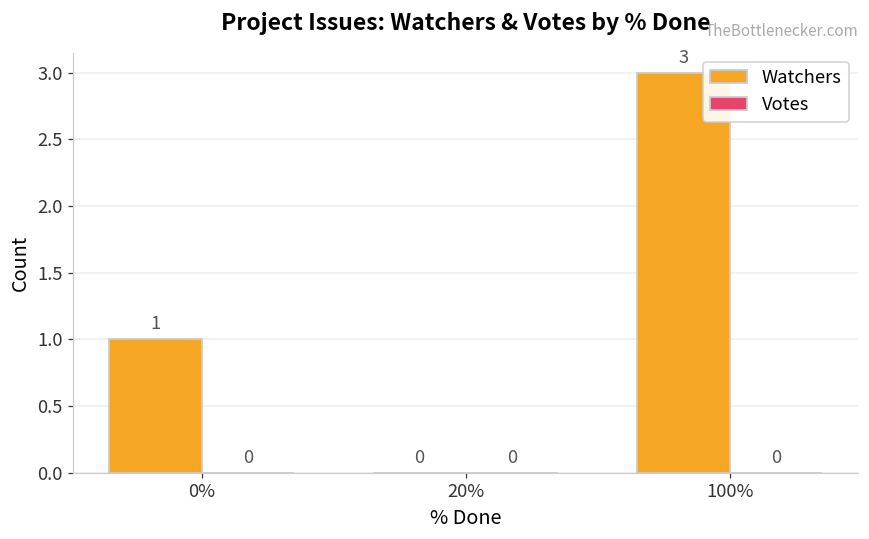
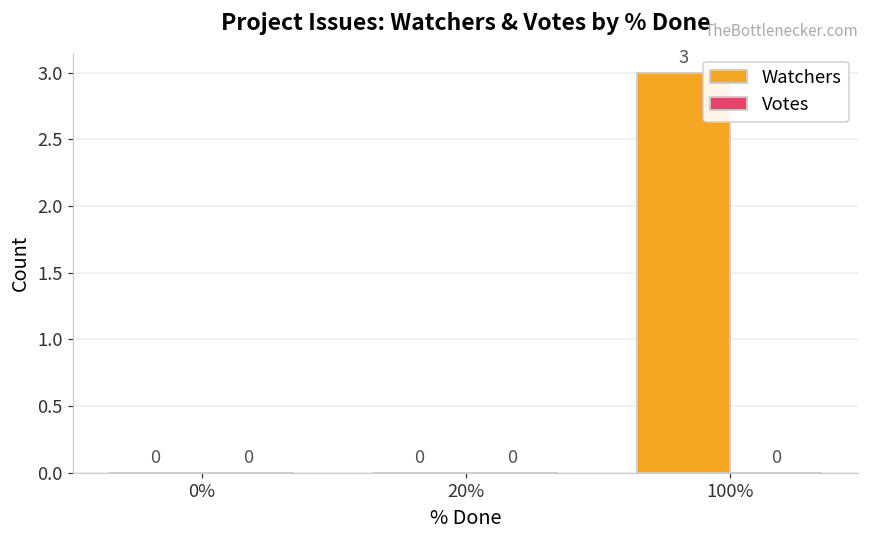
  {
    "Watchers": {
-     "0%": 1,
+     "0%": 0,
      "20%": 0,
      "100%": 3
    },
    "Votes": {
      "0%": 0,
      "20%": 0,
      "100%": 0
    }
  }
